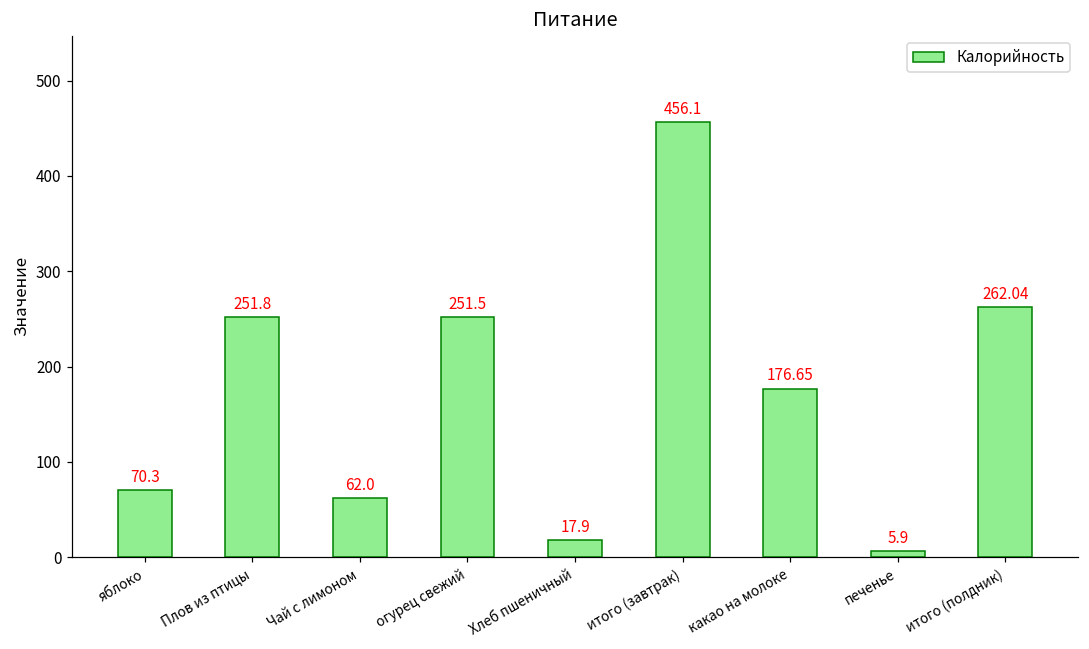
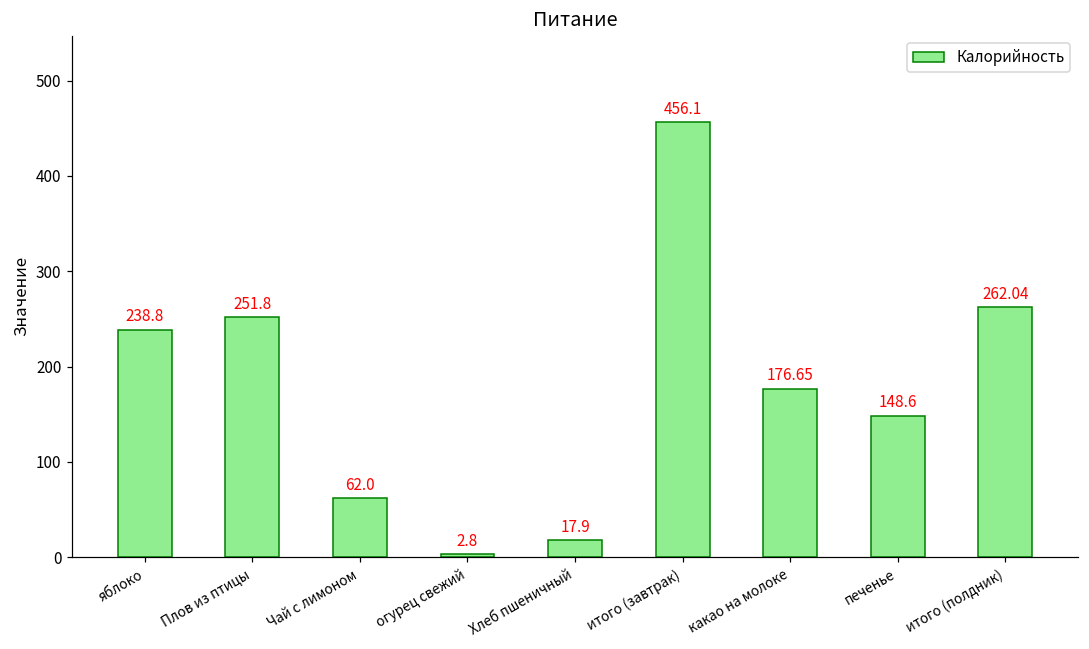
  {
-   "яблоко": 70.3,
+   "яблоко": 238.8,
    "Плов из птицы": 251.8,
    "Чай с лимоном": 62.0,
-   "огурец свежий": 251.5,
+   "огурец свежий": 2.8,
    "Хлеб пшеничный": 17.9,
    "итого (завтрак)": 456.1,
    "какао на молоке": 176.65,
-   "печенье": 5.9,
+   "печенье": 148.6,
    "итого (полдник)": 262.04
  }
